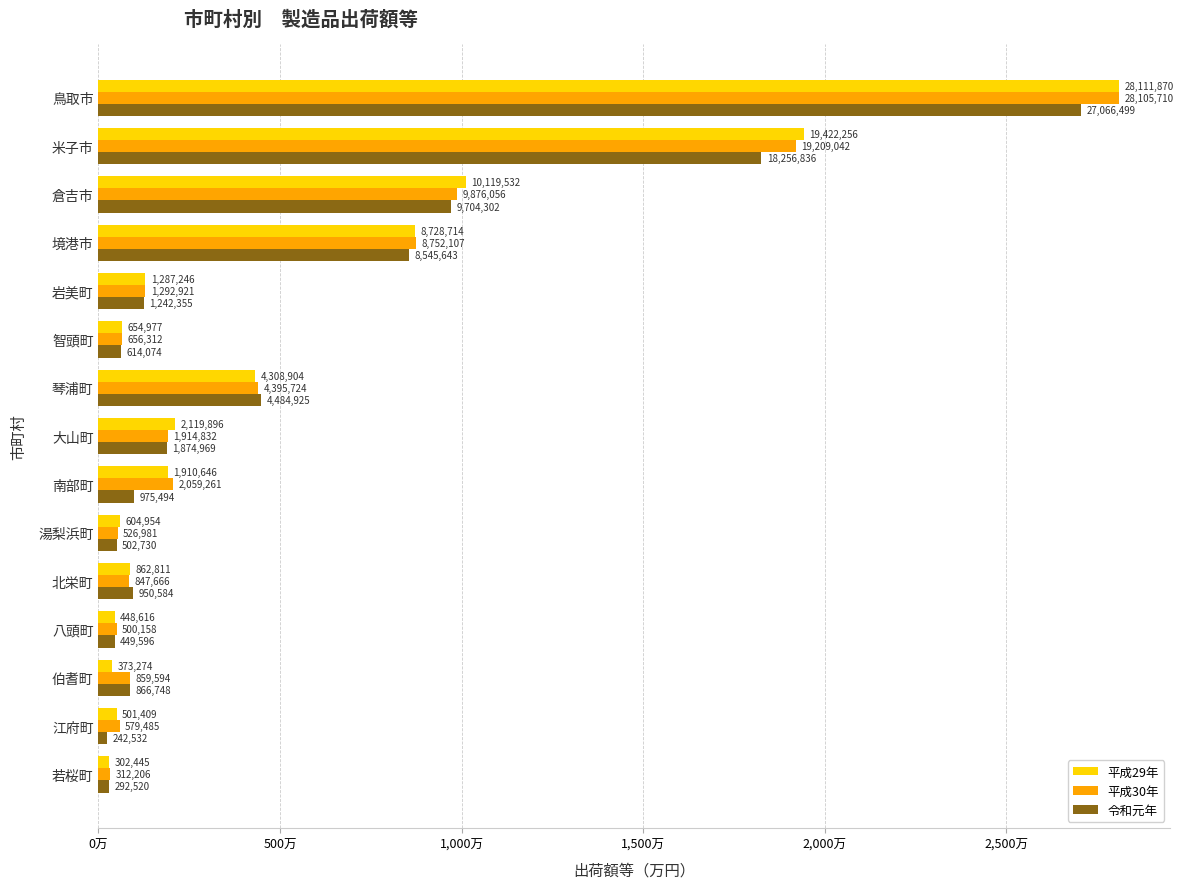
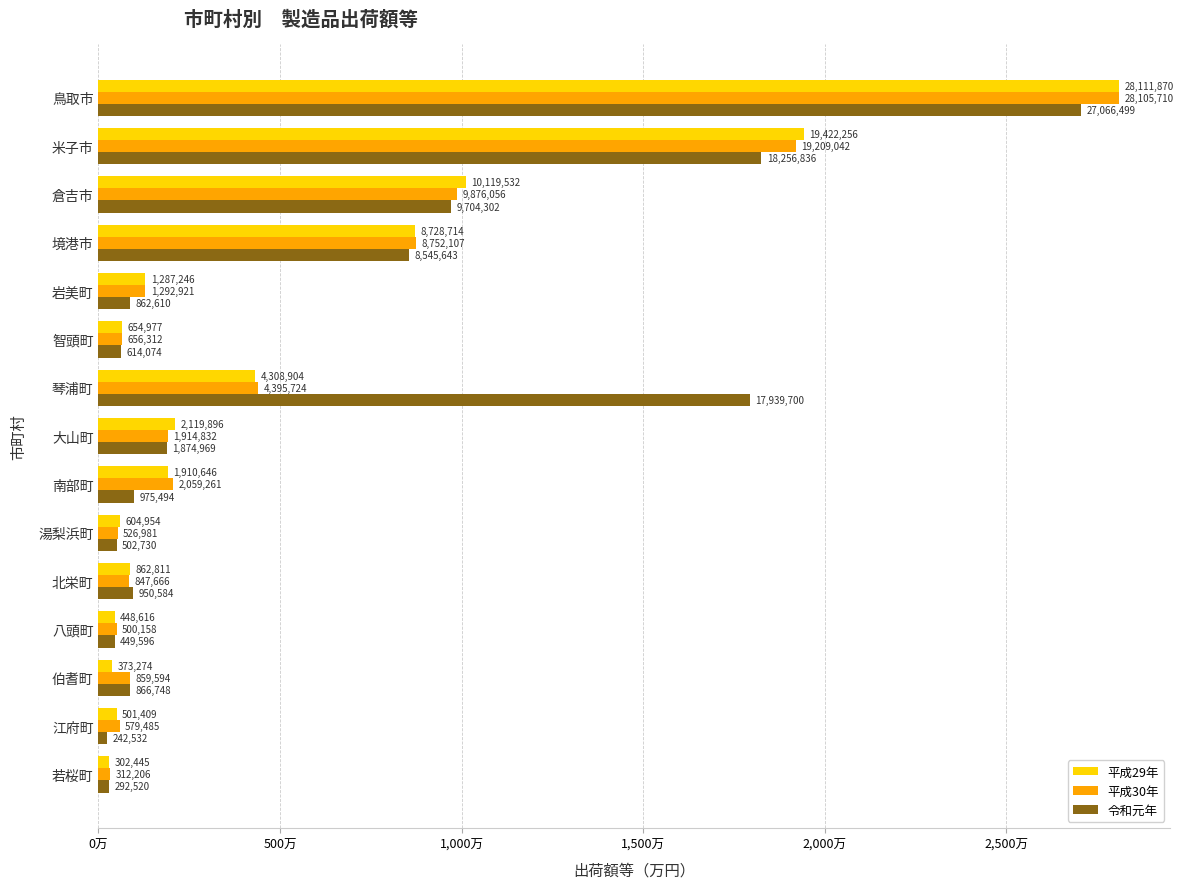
  {
    "令和元年": {
      "鳥取市": "27,066,499",
      "米子市": "18,256,836",
      "倉吉市": "9,704,302",
      "境港市": "8,545,643",
-     "岩美町": "1,242,355",
+     "岩美町": "862,610",
      "智頭町": "614,074",
-     "琴浦町": "4,484,925",
+     "琴浦町": "17,939,700",
      "大山町": "1,874,969",
      "南部町": "975,494",
      "湯梨浜町": "502,730",
      "北栄町": "950,584",
      "八頭町": "449,596",
      "伯耆町": "866,748",
      "江府町": "242,532",
      "若桜町": "292,520"
    }
  }
